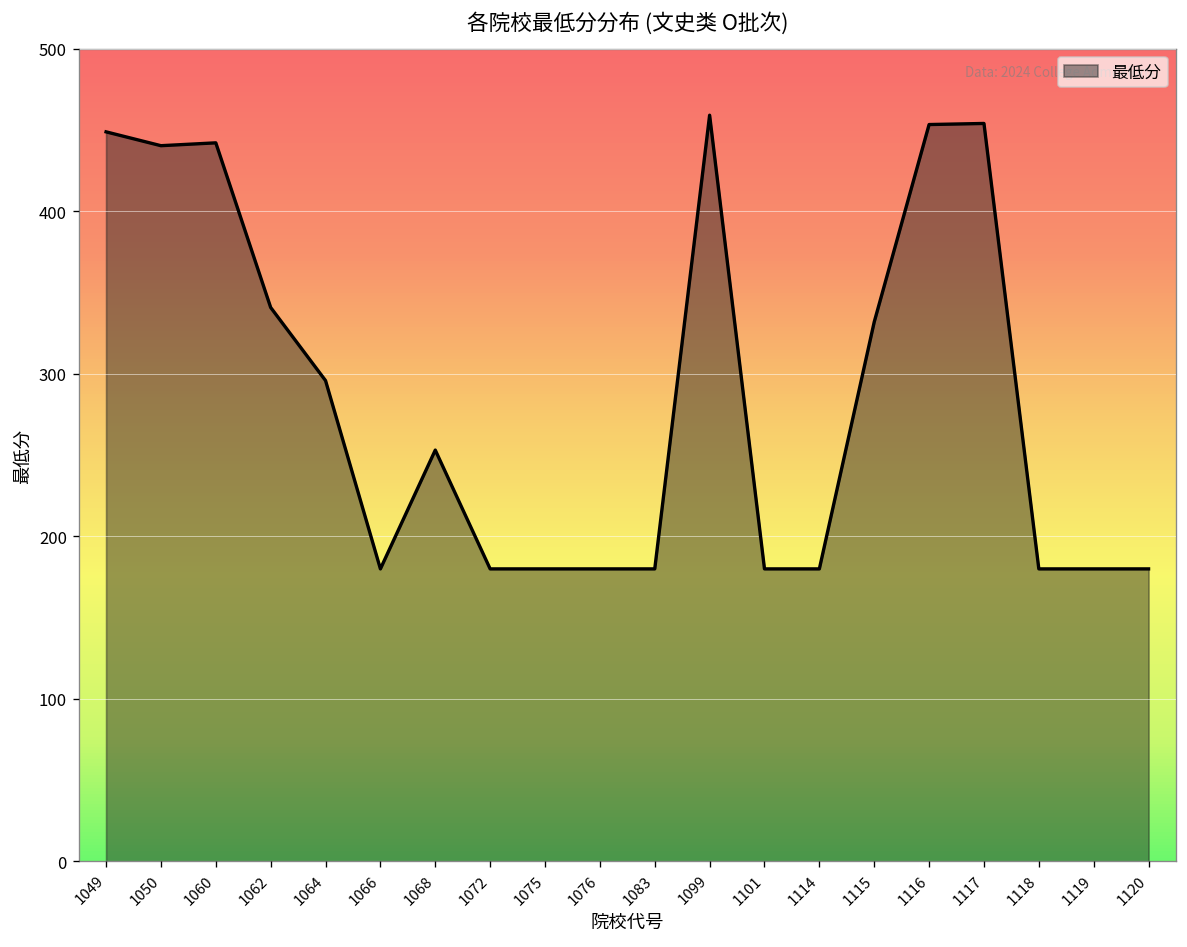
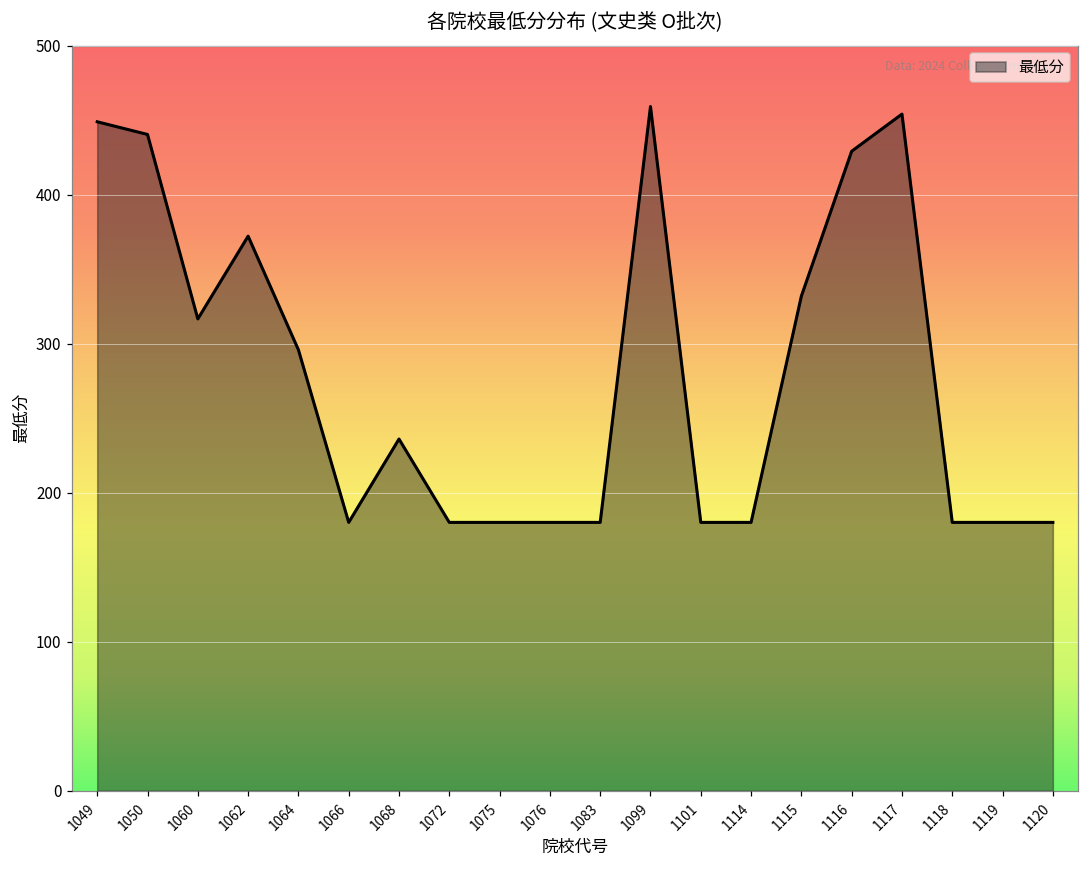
  {
    "1049": 449,
    "1050": 440,
-   "1060": 442,
-   "1062": 341,
+   "1060": 317,
+   "1062": 372,
    "1064": 296,
    "1066": 180,
-   "1068": 253,
+   "1068": 236,
    "1072": 180,
    "1075": 180,
    "1076": 180,
    "1083": 180,
    "1099": 459,
    "1101": 180,
    "1114": 180,
    "1115": 332,
-   "1116": 453,
+   "1116": 429,
    "1117": 454,
    "1118": 180,
    "1119": 180,
    "1120": 180
  }
